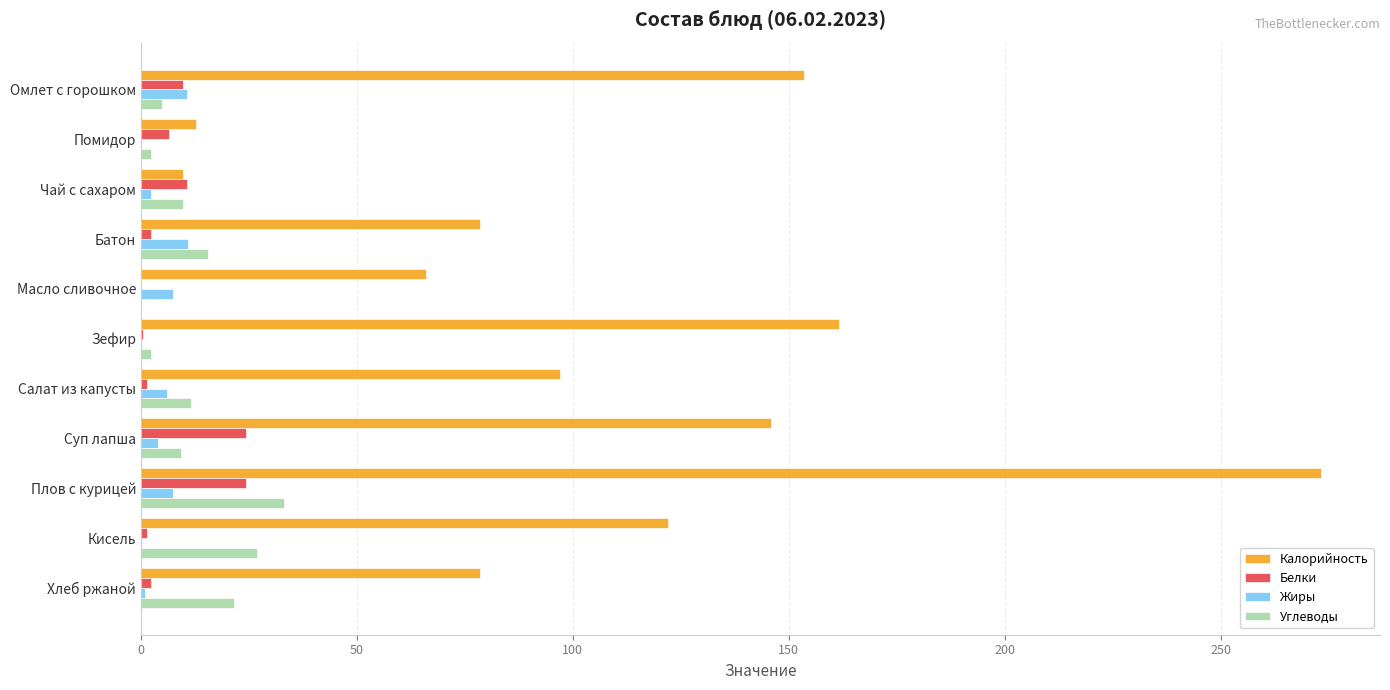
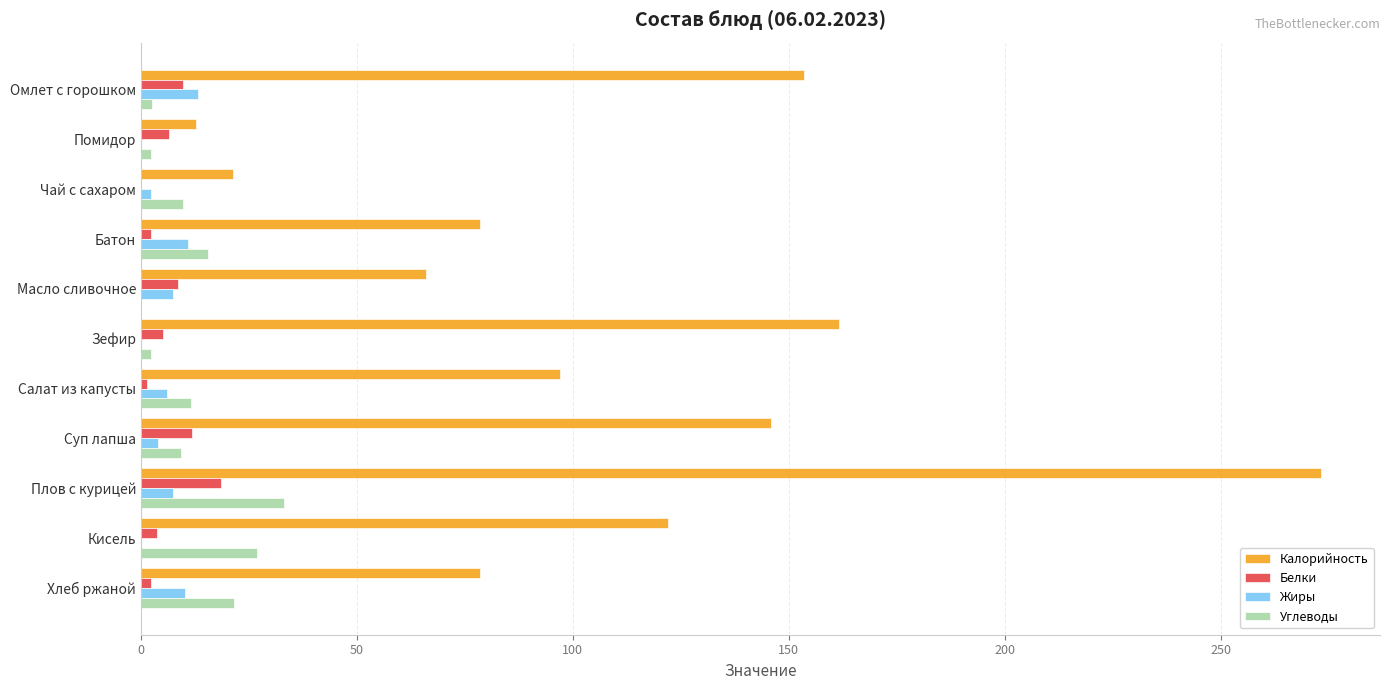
  {
    "Калорийность": {
      "Омлет с горошком": 154,
      "Помидор": 13,
-     "Чай с сахаром": 10,
+     "Чай с сахаром": 21,
      "Батон": 79,
      "Масло сливочное": 66,
      "Зефир": 162,
      "Салат из капусты": 97,
      "Суп лапша": 146,
      "Плов с курицей": 273,
      "Кисель": 122,
      "Хлеб ржаной": 79
    },
    "Белки": {
      "Омлет с горошком": 10,
      "Помидор": 7,
-     "Чай с сахаром": 11,
+     "Чай с сахаром": 0,
      "Батон": 2,
-     "Масло сливочное": 0,
-     "Зефир": 0,
+     "Масло сливочное": 9,
+     "Зефир": 5,
      "Салат из капусты": 2,
-     "Суп лапша": 24,
-     "Плов с курицей": 24,
-     "Кисель": 1,
+     "Суп лапша": 12,
+     "Плов с курицей": 19,
+     "Кисель": 4,
      "Хлеб ржаной": 2
    },
    "Жиры": {
-     "Омлет с горошком": 11,
+     "Омлет с горошком": 13,
      "Чай с сахаром": 2,
      "Батон": 11,
      "Масло сливочное": 7,
      "Салат из капусты": 6,
      "Суп лапша": 4,
      "Плов с курицей": 7,
      "Кисель": 0,
-     "Хлеб ржаной": 1
+     "Хлеб ржаной": 10
    },
    "Углеводы": {
-     "Омлет с горошком": 5,
+     "Омлет с горошком": 3,
      "Помидор": 2,
      "Чай с сахаром": 10,
      "Батон": 15,
      "Зефир": 2,
      "Салат из капусты": 12,
      "Суп лапша": 9,
      "Плов с курицей": 33,
      "Кисель": 27,
      "Хлеб ржаной": 22
    }
  }
